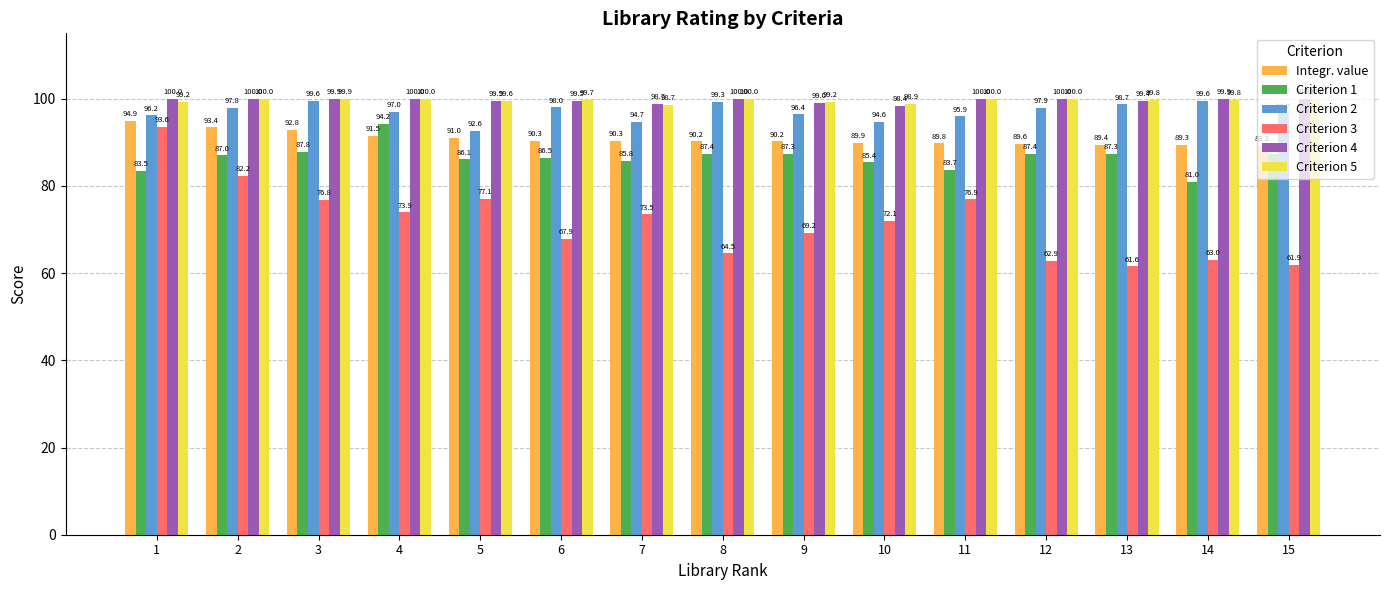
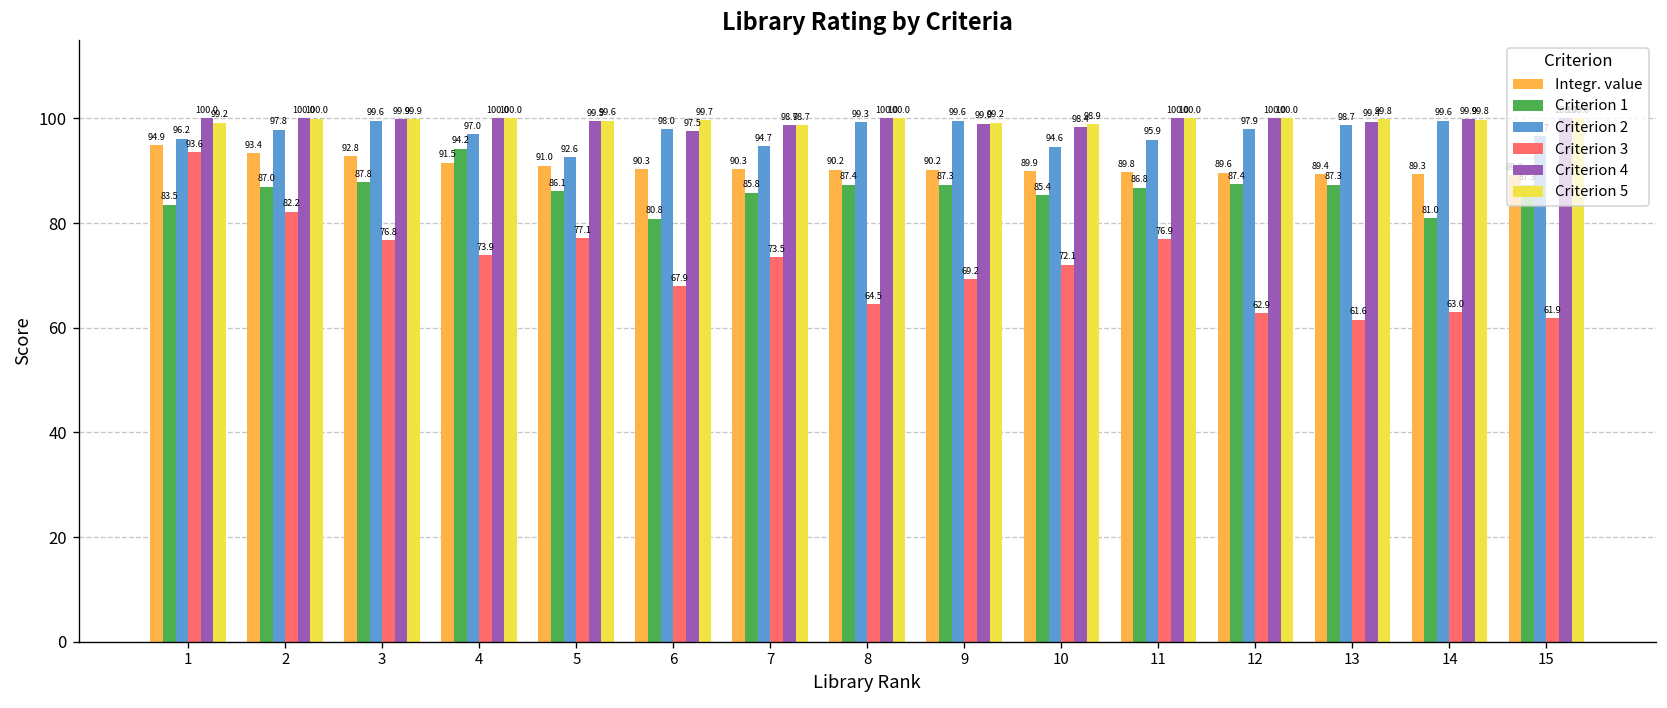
  {
    "Criterion 1": {
      "1": 83.5,
      "2": 87.0,
      "3": 87.8,
      "4": 94.2,
      "5": 86.1,
-     "6": 86.5,
+     "6": 80.8,
      "7": 85.8,
      "8": 87.4,
      "9": 87.3,
      "10": 85.4,
-     "11": 83.7,
+     "11": 86.8,
      "12": 87.4,
      "13": 87.3,
      "14": 81.0
    },
    "Criterion 2": {
      "1": 96.2,
      "2": 97.8,
      "3": 99.6,
      "4": 97.0,
      "5": 92.6,
      "6": 98.0,
      "7": 94.7,
      "8": 99.3,
-     "9": 96.4,
+     "9": 99.6,
      "10": 94.6,
      "11": 95.9,
      "12": 97.9,
      "13": 98.7,
      "14": 99.6
    },
    "Criterion 3": {
      "1": 93.6,
      "2": 82.2,
      "3": 76.8,
      "4": 73.9,
      "5": 77.1,
      "6": 67.9,
      "7": 73.5,
      "8": 64.5,
      "9": 69.2,
      "10": 72.1,
      "11": 76.9,
      "12": 62.9,
      "13": 61.6,
      "14": 63.0,
      "15": 61.9
    },
    "Criterion 4": {
-     "6": 99.5
+     "6": 97.5
    }
  }
